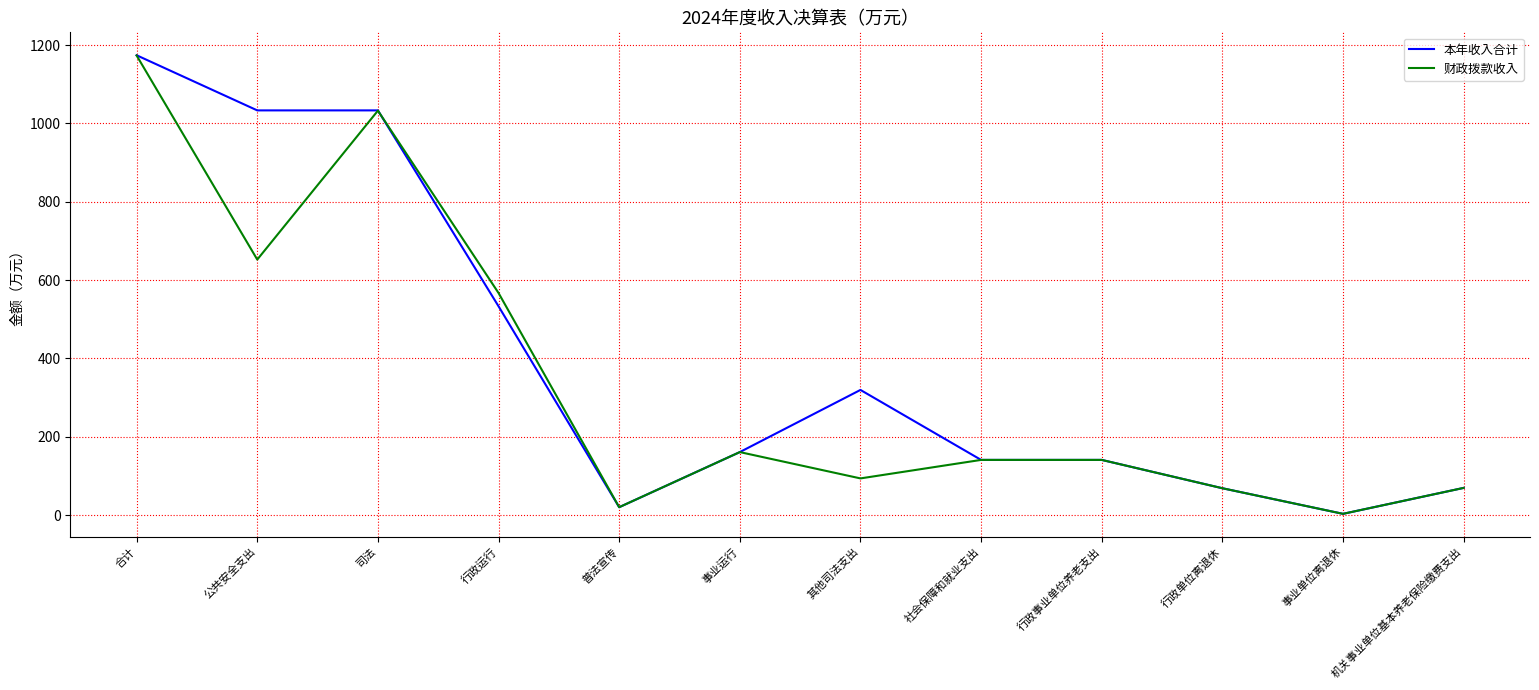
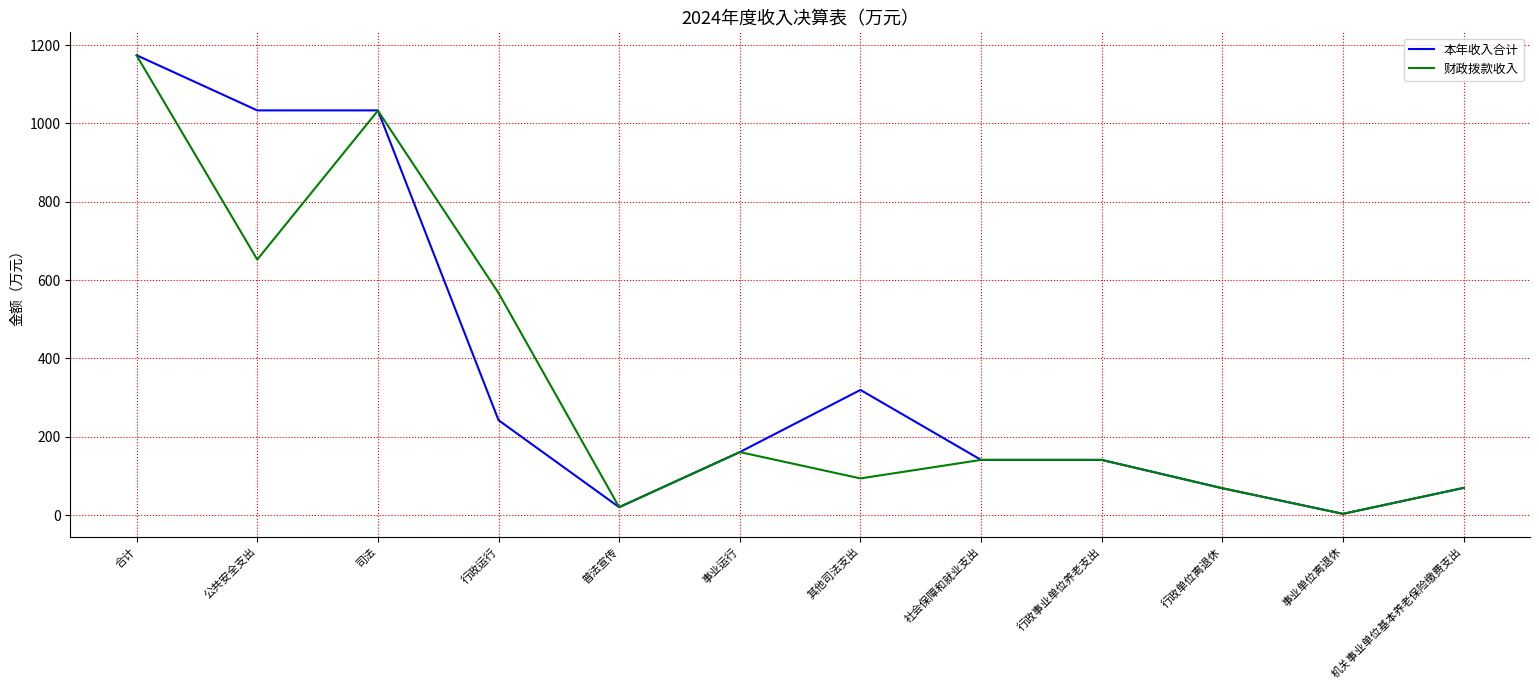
  {
    "本年收入合计": {
      "公共安全支出": 1030,
-     "行政运行": 530,
+     "行政运行": 240,
      "其他司法支出": 320
    },
    "财政拨款收入": {
      "公共安全支出": 650,
      "行政运行": 570,
      "其他司法支出": 90
    }
  }
